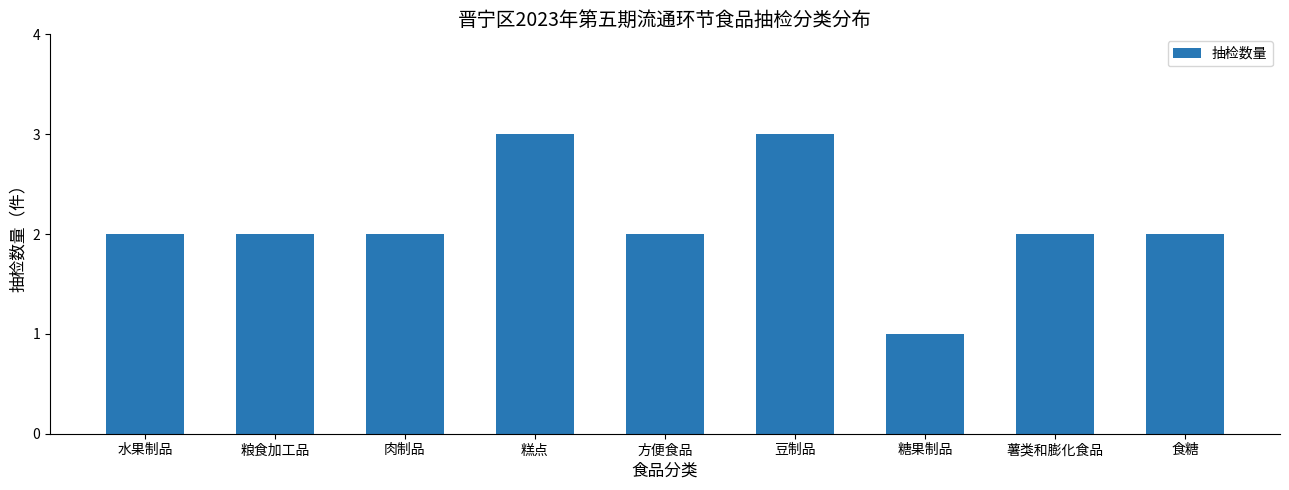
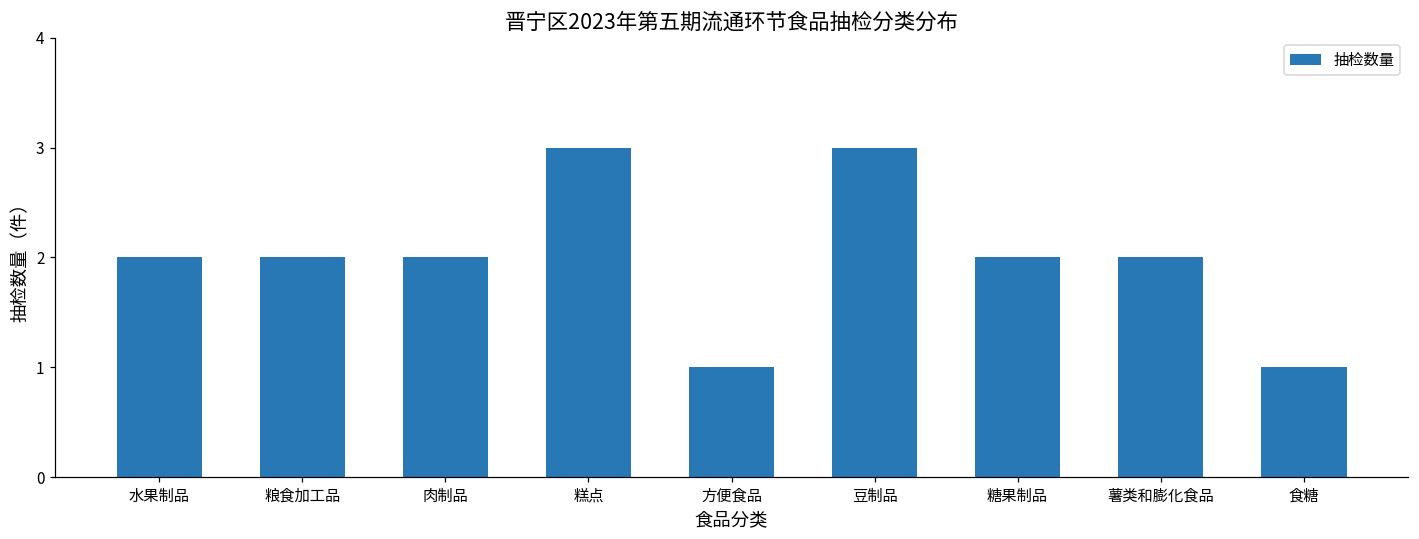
  {
    "水果制品": 2,
    "粮食加工品": 2,
    "肉制品": 2,
    "糕点": 3,
-   "方便食品": 2,
+   "方便食品": 1,
    "豆制品": 3,
-   "糖果制品": 1,
+   "糖果制品": 2,
    "薯类和膨化食品": 2,
-   "食糖": 2
+   "食糖": 1
  }
